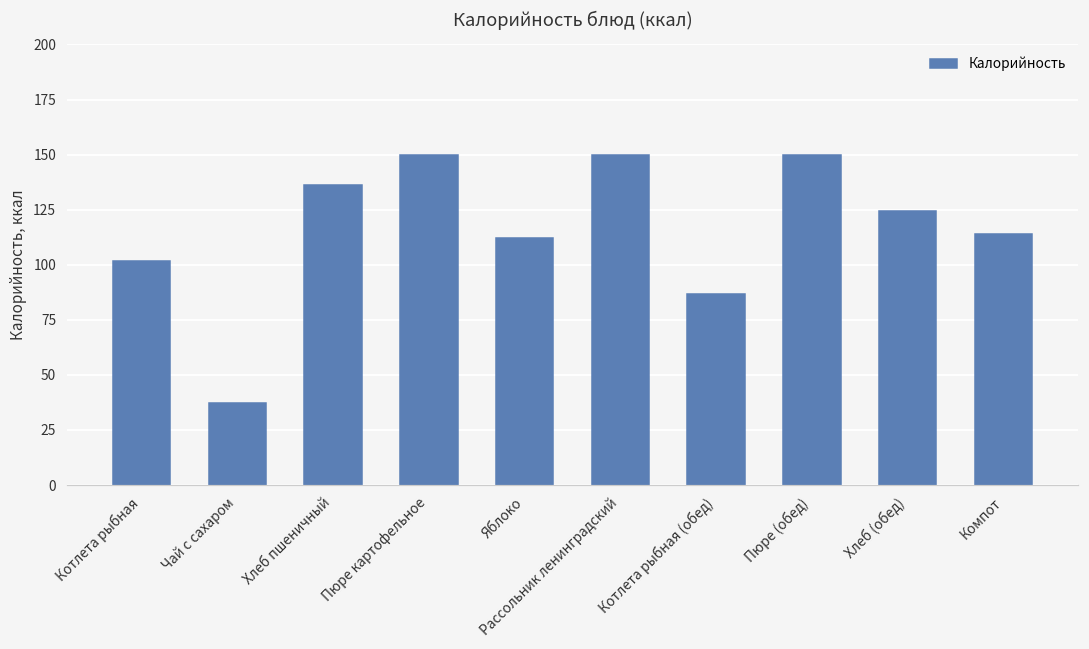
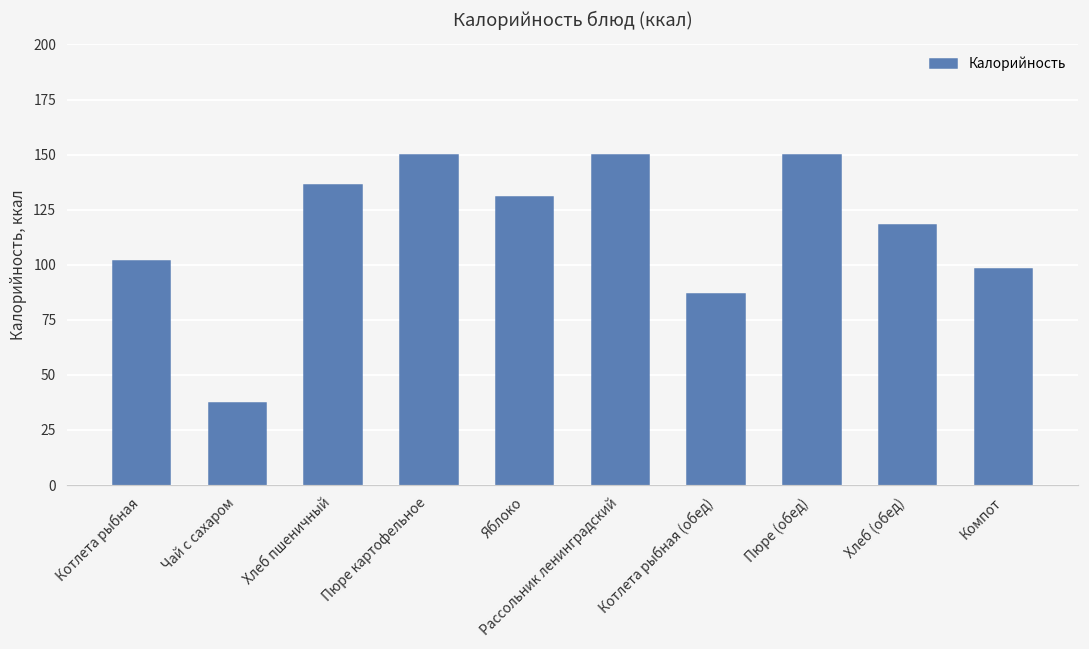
  {
    "Котлета рыбная": 102,
    "Чай с сахаром": 37,
    "Хлеб пшеничный": 136,
    "Пюре картофельное": 150,
-   "Яблоко": 112,
+   "Яблоко": 131,
    "Рассольник ленинградский": 150,
    "Котлета рыбная (обед)": 87,
    "Пюре (обед)": 150,
-   "Хлеб (обед)": 124,
-   "Компот": 114
+   "Хлеб (обед)": 118,
+   "Компот": 98
  }
